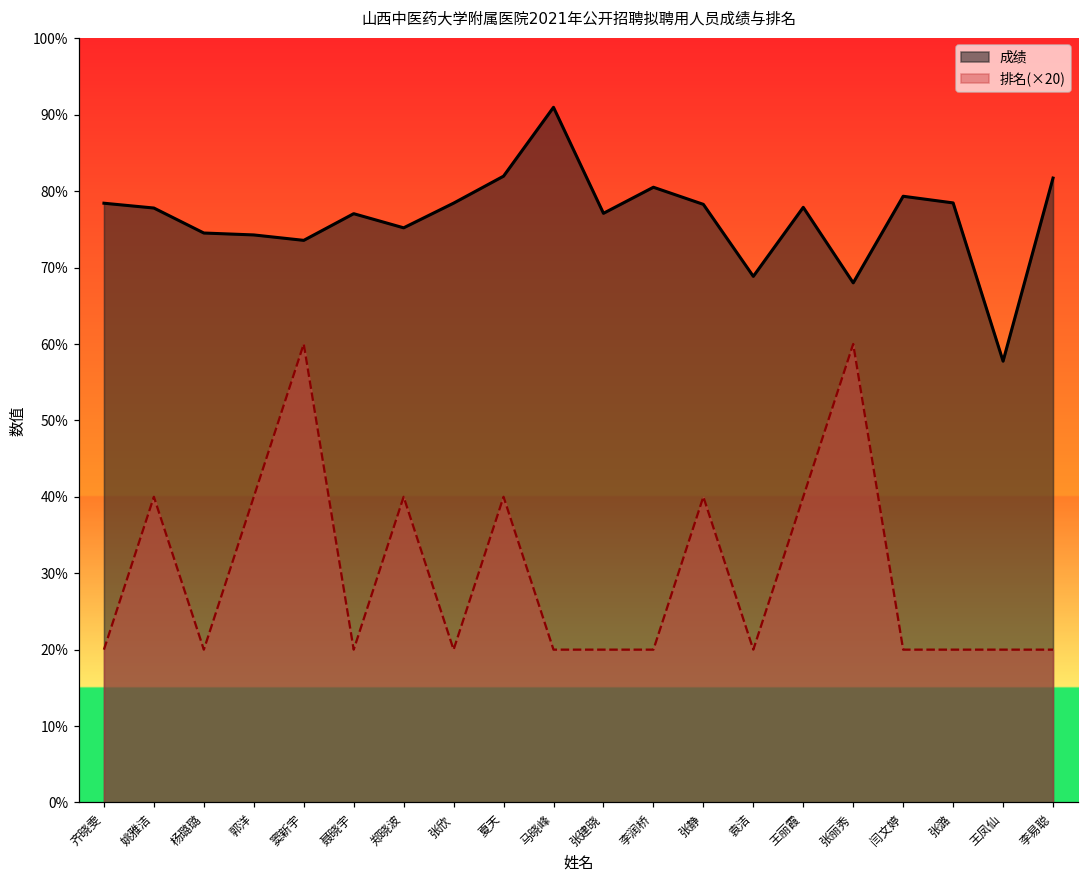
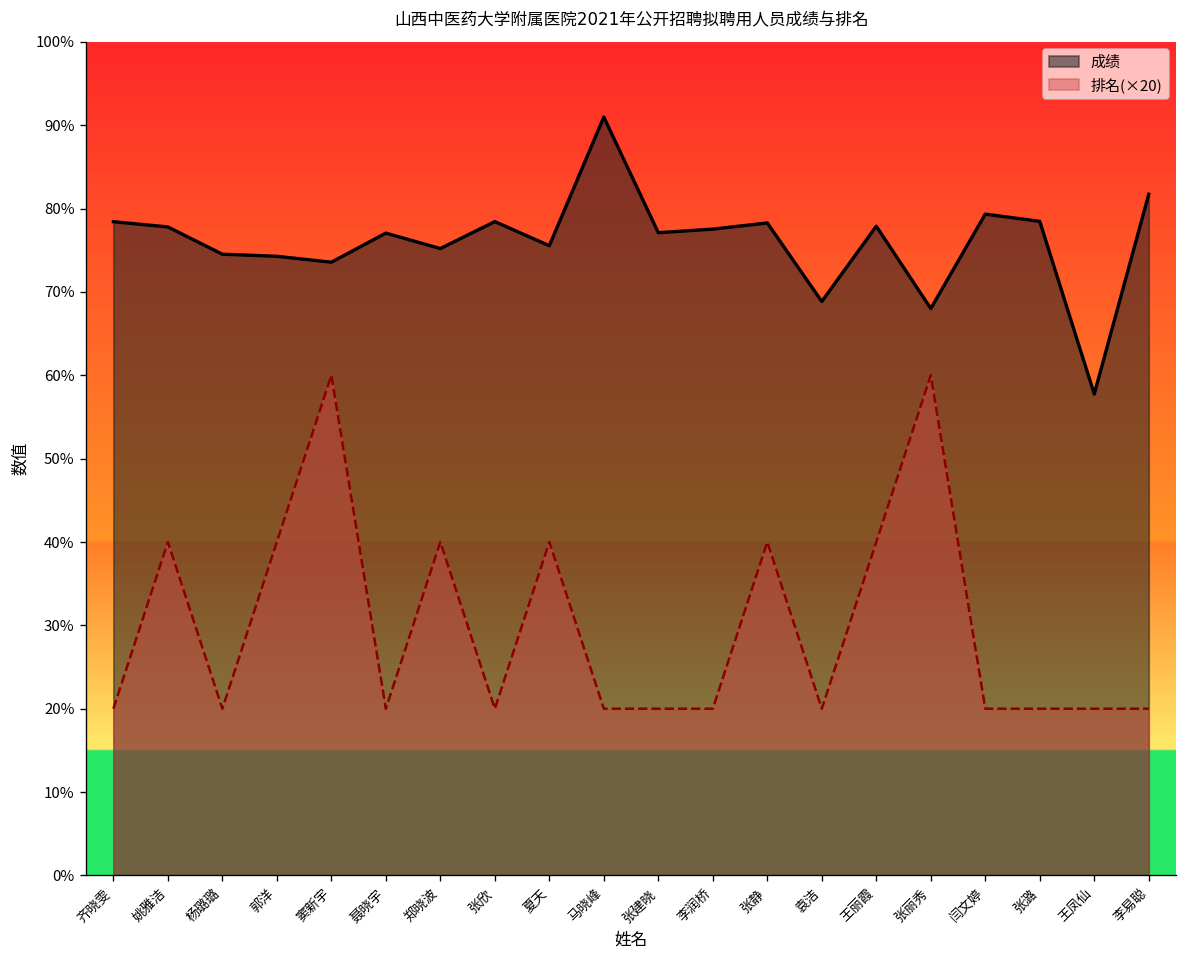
  {
    "成绩": {
      "齐晓雯": "78%",
      "姚雅洁": "78%",
      "杨璐璐": "75%",
      "郭洋": "74%",
      "窦新宇": "74%",
      "聂晓宇": "77%",
      "郑晓波": "75%",
      "张欣": "78%",
-     "夏天": "82%",
+     "夏天": "76%",
      "马晓峰": "91%",
      "张建晓": "77%",
-     "李润桥": "81%",
+     "李润桥": "78%",
      "张静": "78%",
      "袁洁": "69%",
      "王丽霞": "78%",
      "张丽秀": "68%",
      "闫文婷": "79%",
      "张潞": "78%",
      "王凤仙": "58%",
      "李易聪": "82%"
    },
    "排名(×20)": {
      "齐晓雯": "20%",
      "姚雅洁": "40%",
      "杨璐璐": "20%",
      "郭洋": "40%",
      "窦新宇": "60%",
      "聂晓宇": "20%",
      "郑晓波": "40%",
      "张欣": "20%",
      "夏天": "40%",
      "马晓峰": "20%",
      "张建晓": "20%",
      "李润桥": "20%",
      "张静": "40%",
      "袁洁": "20%",
      "王丽霞": "40%",
      "张丽秀": "60%",
      "闫文婷": "20%",
      "张潞": "20%",
      "王凤仙": "20%",
      "李易聪": "20%"
    }
  }
